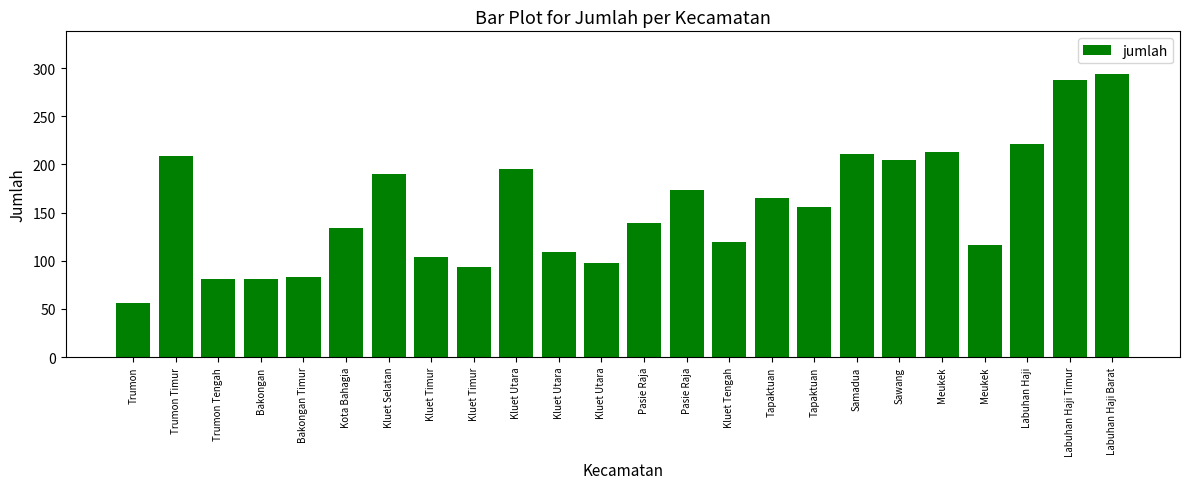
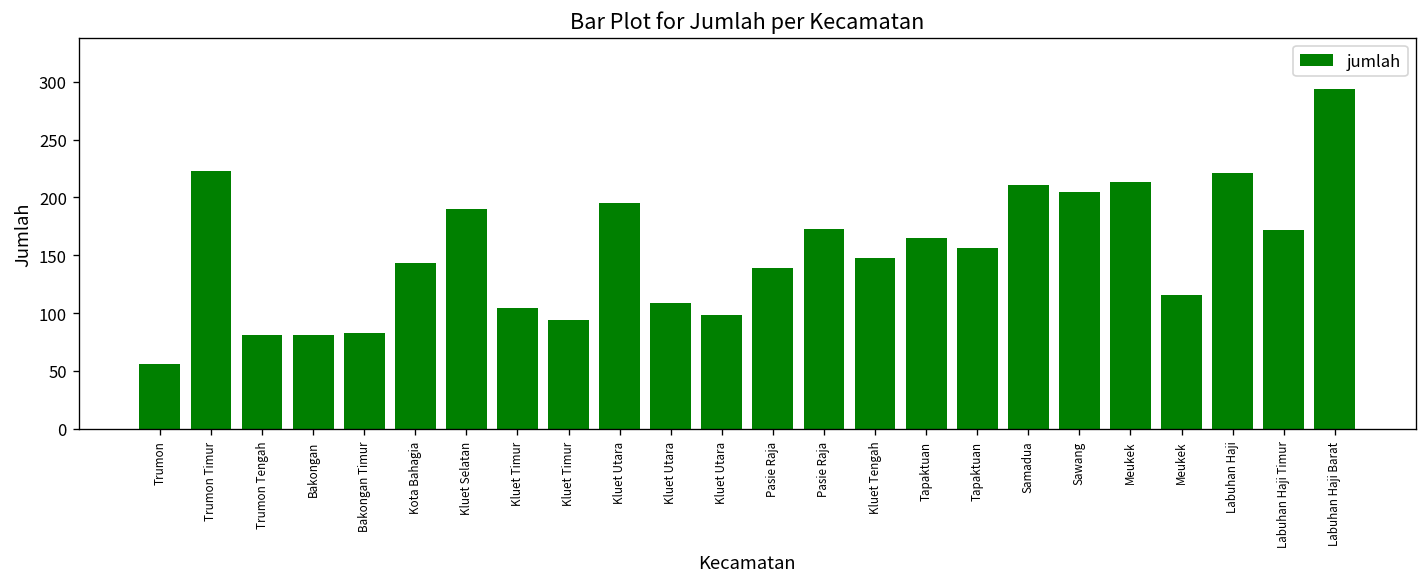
  {
    "Trumon": 60,
-   "Trumon Timur": 210,
+   "Trumon Timur": 220,
    "Trumon Tengah": 80,
    "Bakongan": 80,
    "Bakongan Timur": 80,
-   "Kota Bahagia": 130,
+   "Kota Bahagia": 140,
    "Kluet Selatan": 190,
-   "Kluet Tengah": 120,
+   "Kluet Tengah": 150,
    "Samadua": 210,
    "Sawang": 210,
    "Labuhan Haji": 220,
-   "Labuhan Haji Timur": 290,
+   "Labuhan Haji Timur": 170,
    "Labuhan Haji Barat": 290
  }
